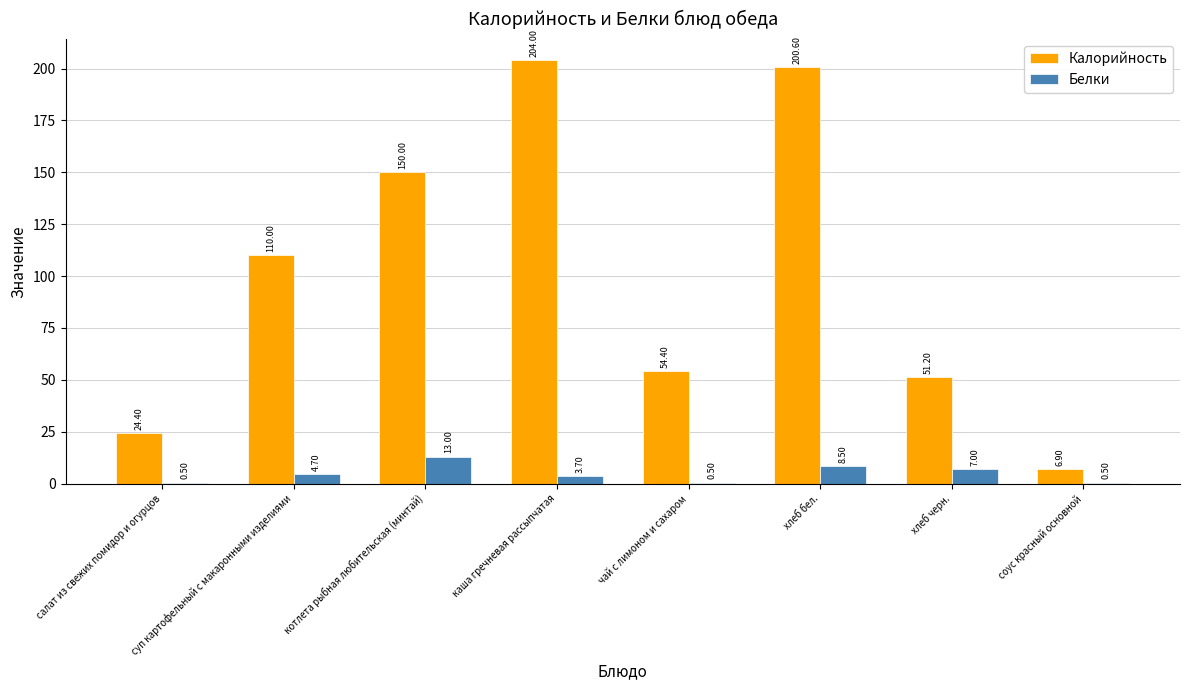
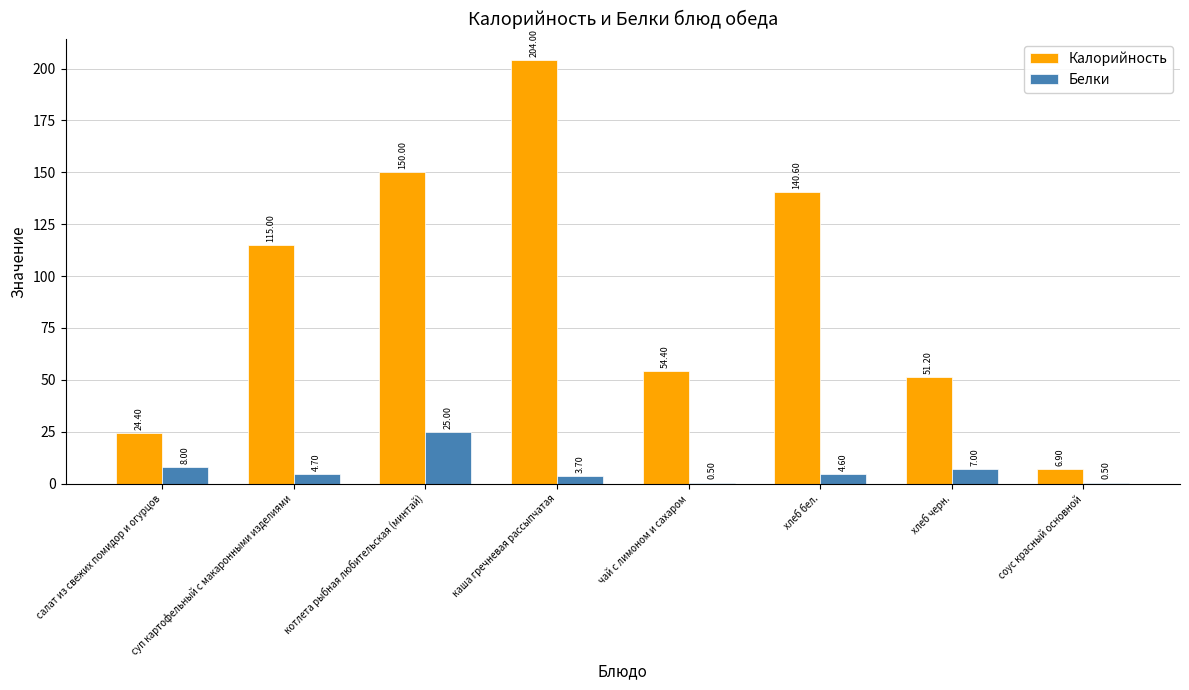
  {
    "Калорийность": {
      "салат из свежих помидор и огурцов": 24.40,
-     "суп картофельный с макаронными изделиями": 110.00,
+     "суп картофельный с макаронными изделиями": 115.00,
      "котлета рыбная любительская (минтай)": 150.00,
      "каша гречневая рассыпчатая": 204.00,
      "чай с лимоном и сахаром": 54.40,
-     "хлеб бел.": 200.60,
+     "хлеб бел.": 140.60,
      "хлеб черн.": 51.20,
      "соус красный основной": 6.90
    },
    "Белки": {
-     "салат из свежих помидор и огурцов": 0.50,
+     "салат из свежих помидор и огурцов": 8.00,
      "суп картофельный с макаронными изделиями": 4.70,
-     "котлета рыбная любительская (минтай)": 13.00,
+     "котлета рыбная любительская (минтай)": 25.00,
      "каша гречневая рассыпчатая": 3.70,
      "чай с лимоном и сахаром": 0.50,
-     "хлеб бел.": 8.50,
+     "хлеб бел.": 4.60,
      "хлеб черн.": 7.00,
      "соус красный основной": 0.50
    }
  }
